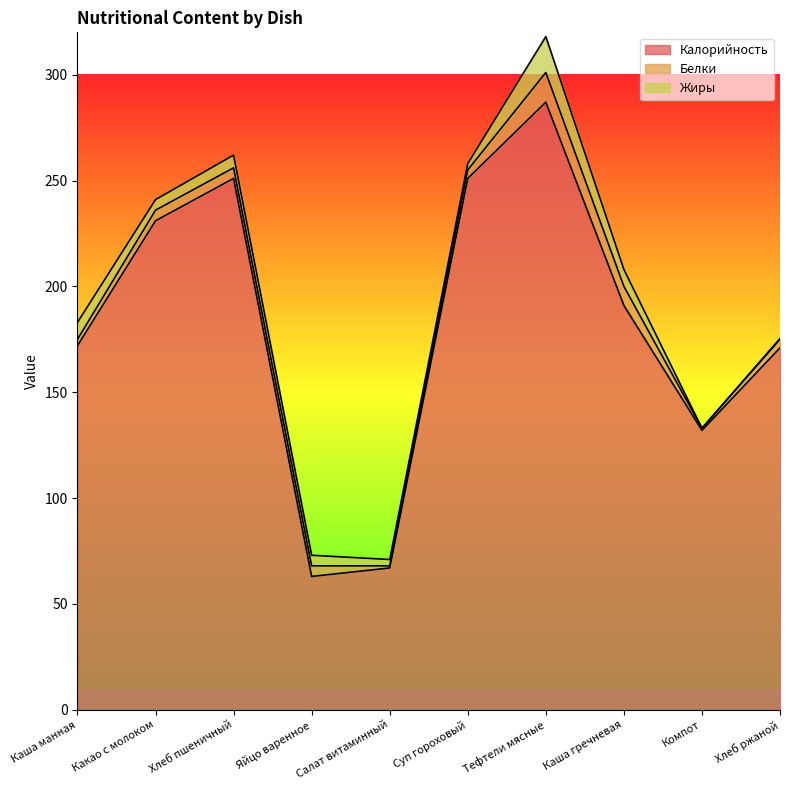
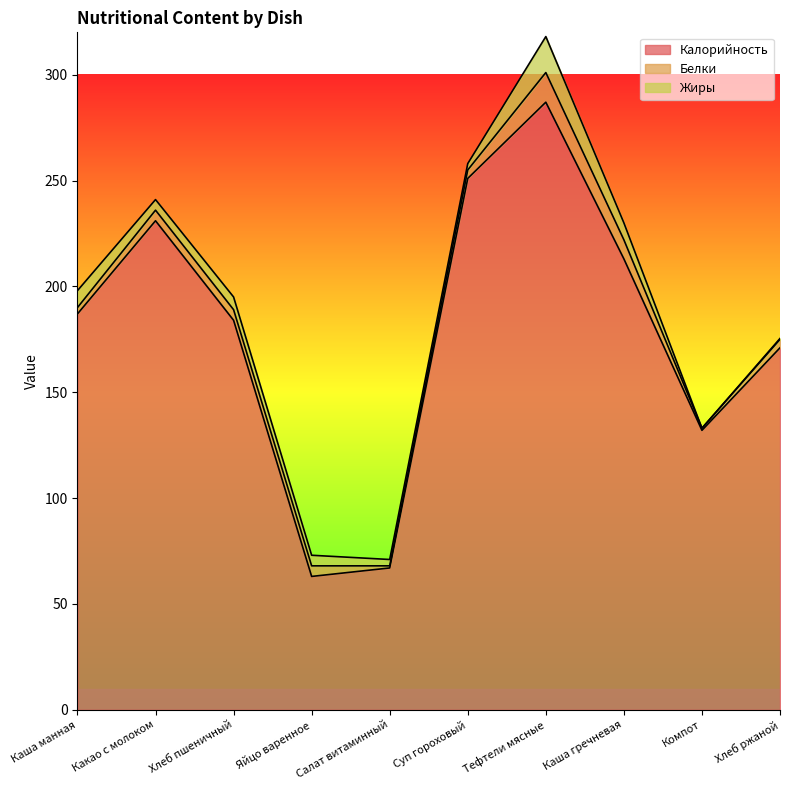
  {
    "Калорийность": {
-     "Каша манная": 172,
+     "Каша манная": 187,
      "Какао с молоком": 231,
-     "Хлеб пшеничный": 251,
+     "Хлеб пшеничный": 184,
      "Яйцо варенное": 63,
      "Суп гороховый": 251,
      "Тефтели мясные": 287,
-     "Каша гречневая": 191,
+     "Каша гречневая": 213,
      "Хлеб ржаной": 171
    }
  }
